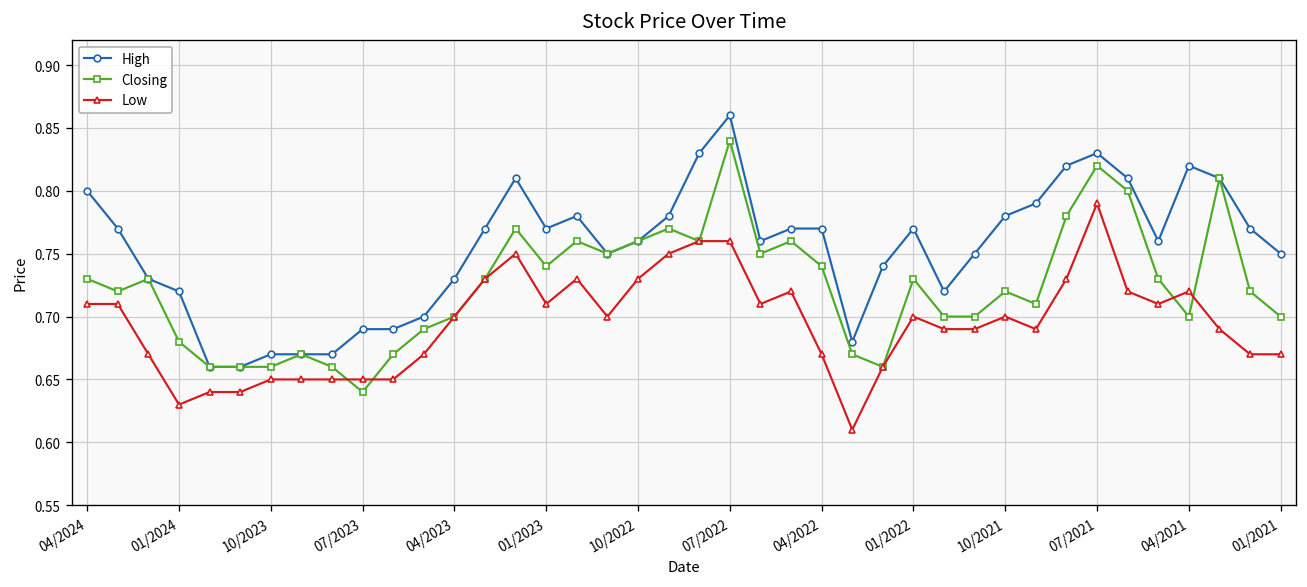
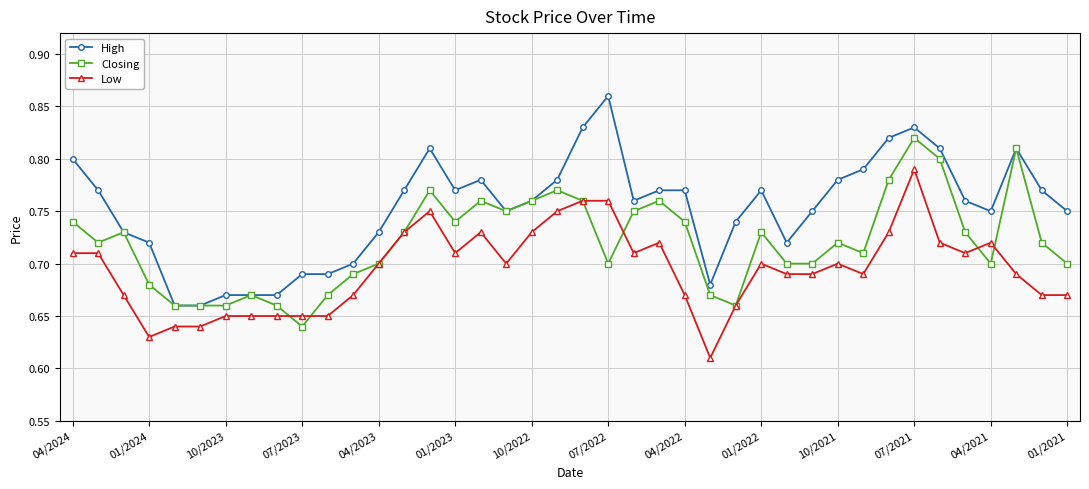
  {
    "High": {
      "04/2024": 0.80,
      "01/2024": 0.72,
      "10/2023": 0.67,
      "07/2023": 0.69,
      "04/2023": 0.73,
      "01/2023": 0.77,
      "07/2022": 0.86,
      "04/2022": 0.77,
      "01/2022": 0.77,
      "10/2021": 0.78,
      "07/2021": 0.83,
-     "04/2021": 0.82,
+     "04/2021": 0.75,
      "01/2021": 0.75
    },
    "Closing": {
-     "04/2024": 0.73,
+     "04/2024": 0.74,
      "01/2024": 0.68,
      "10/2023": 0.66,
      "07/2023": 0.64,
      "01/2023": 0.74,
-     "07/2022": 0.84,
+     "07/2022": 0.70,
      "04/2022": 0.74,
      "01/2022": 0.73,
      "10/2021": 0.72,
      "07/2021": 0.82,
      "04/2021": 0.70,
      "01/2021": 0.70
    },
    "Low": {
      "04/2024": 0.71,
      "01/2024": 0.63,
      "10/2023": 0.65,
      "07/2023": 0.65,
      "01/2023": 0.71,
      "10/2022": 0.73,
      "07/2022": 0.76,
      "04/2022": 0.67,
      "01/2022": 0.70,
      "10/2021": 0.70,
      "07/2021": 0.79,
      "04/2021": 0.72,
      "01/2021": 0.67
    }
  }
